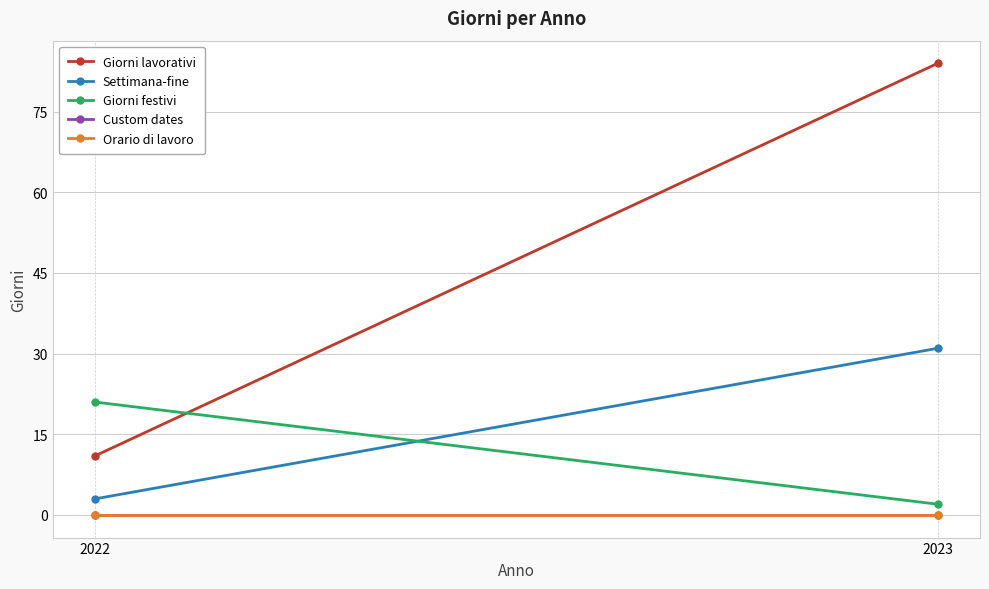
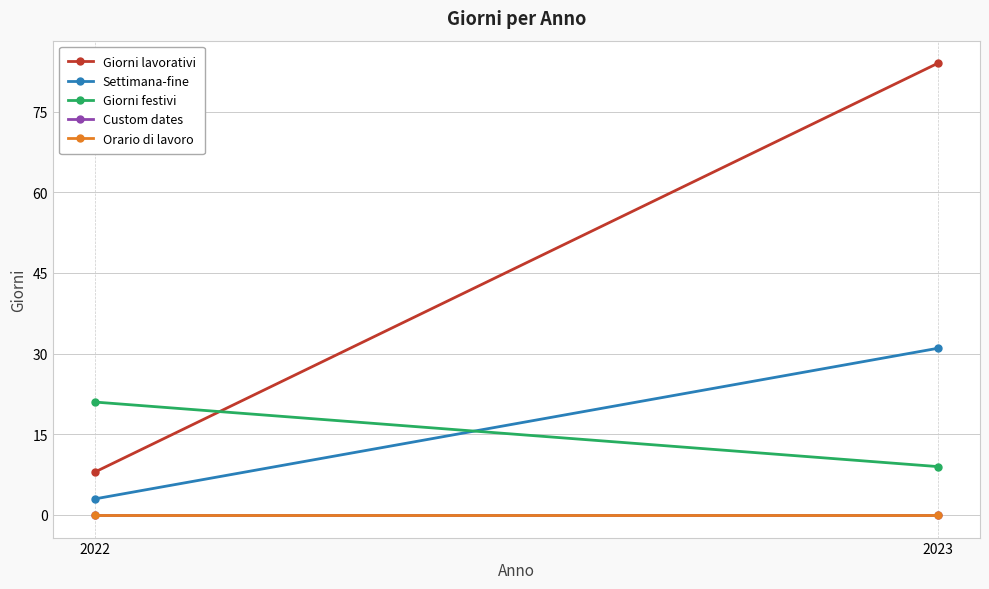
  {
    "Giorni lavorativi": {
-     "2022": 11,
+     "2022": 8,
      "2023": 84
    },
    "Settimana-fine": {
      "2022": 3,
      "2023": 31
    },
    "Giorni festivi": {
      "2022": 21,
-     "2023": 2
+     "2023": 9
    },
    "Orario di lavoro": {
      "2022": 0,
      "2023": 0
    }
  }
